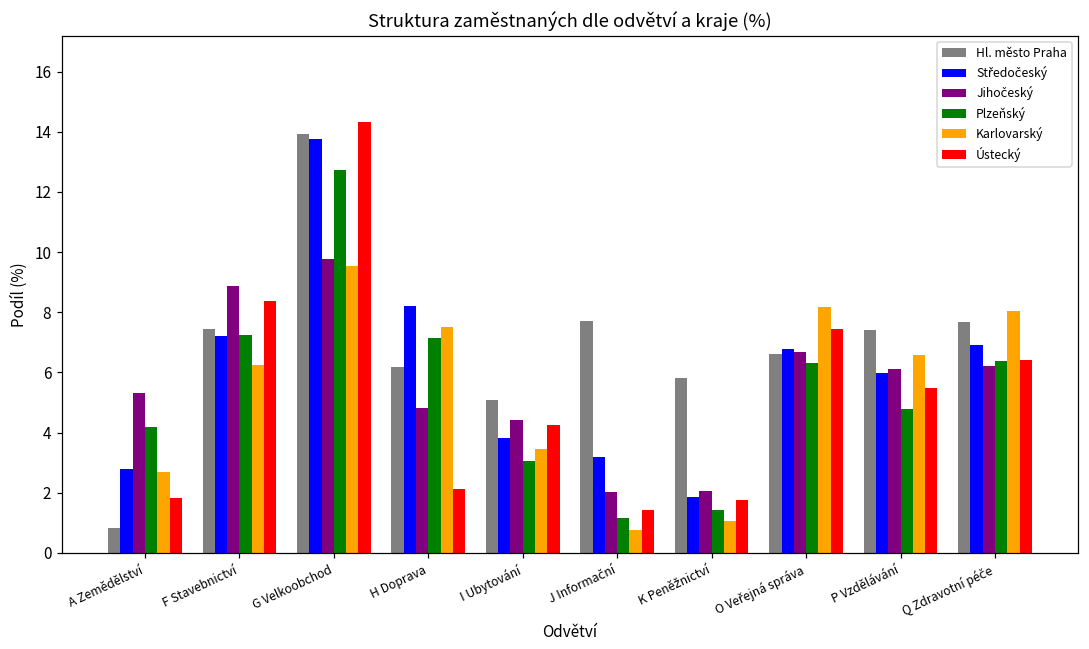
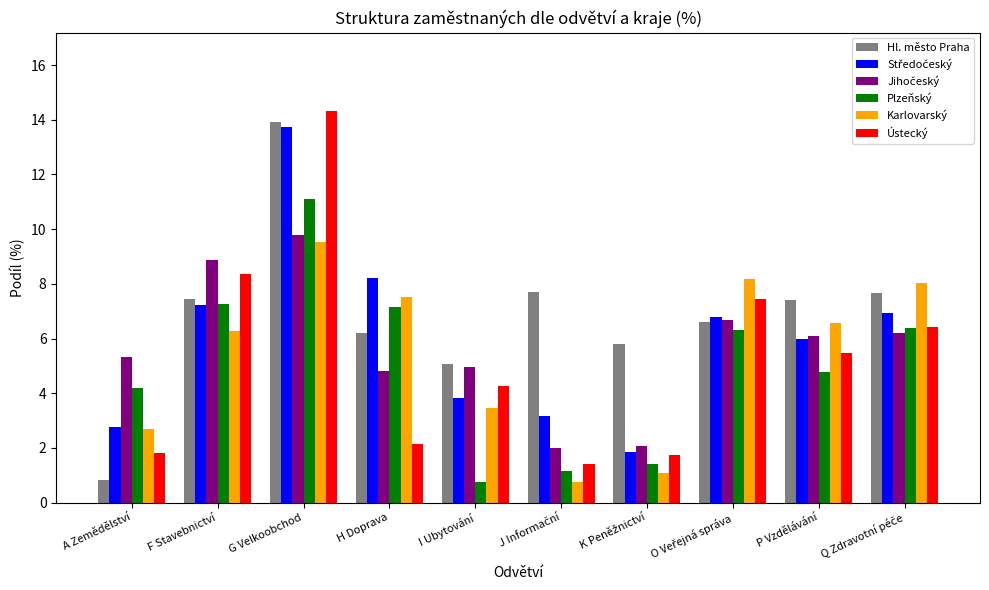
  {
    "Hl. město Praha": {
      "A Zemědělství": 0.8,
      "F Stavebnictví": 7.5,
      "G Velkoobchod": 13.9,
      "H Doprava": 6.2,
      "I Ubytování": 5.1,
      "J Informační": 7.7,
      "K Peněžnictví": 5.8,
      "O Veřejná správa": 6.6,
      "P Vzdělávání": 7.4,
      "Q Zdravotní péče": 7.7
    },
    "Středočeský": {
      "A Zemědělství": 2.8,
      "F Stavebnictví": 7.2,
      "G Velkoobchod": 13.7,
      "H Doprava": 8.2,
      "I Ubytování": 3.8,
      "J Informační": 3.2,
      "K Peněžnictví": 1.9,
      "O Veřejná správa": 6.8,
      "P Vzdělávání": 6.0,
      "Q Zdravotní péče": 6.9
    },
    "Jihočeský": {
      "A Zemědělství": 5.3,
      "F Stavebnictví": 8.9,
      "G Velkoobchod": 9.8,
      "H Doprava": 4.8,
-     "I Ubytování": 4.4,
+     "I Ubytování": 5.0,
      "J Informační": 2.0,
      "K Peněžnictví": 2.1,
      "O Veřejná správa": 6.7,
      "P Vzdělávání": 6.1,
      "Q Zdravotní péče": 6.2
    },
    "Plzeňský": {
      "A Zemědělství": 4.2,
      "F Stavebnictví": 7.2,
-     "G Velkoobchod": 12.7,
+     "G Velkoobchod": 11.1,
      "H Doprava": 7.1,
-     "I Ubytování": 3.0,
+     "I Ubytování": 0.8,
      "J Informační": 1.1,
      "K Peněžnictví": 1.4,
      "O Veřejná správa": 6.3,
      "P Vzdělávání": 4.8,
      "Q Zdravotní péče": 6.4
    },
    "Karlovarský": {
      "A Zemědělství": 2.7,
      "F Stavebnictví": 6.3,
      "G Velkoobchod": 9.5,
      "H Doprava": 7.5,
      "I Ubytování": 3.4,
      "J Informační": 0.7,
      "K Peněžnictví": 1.1,
      "O Veřejná správa": 8.2,
      "P Vzdělávání": 6.6,
      "Q Zdravotní péče": 8.0
    },
    "Ústecký": {
      "A Zemědělství": 1.8,
      "F Stavebnictví": 8.4,
      "G Velkoobchod": 14.3,
      "H Doprava": 2.1,
      "I Ubytování": 4.3,
      "J Informační": 1.4,
      "K Peněžnictví": 1.8,
      "O Veřejná správa": 7.5,
      "P Vzdělávání": 5.5,
      "Q Zdravotní péče": 6.4
    }
  }
